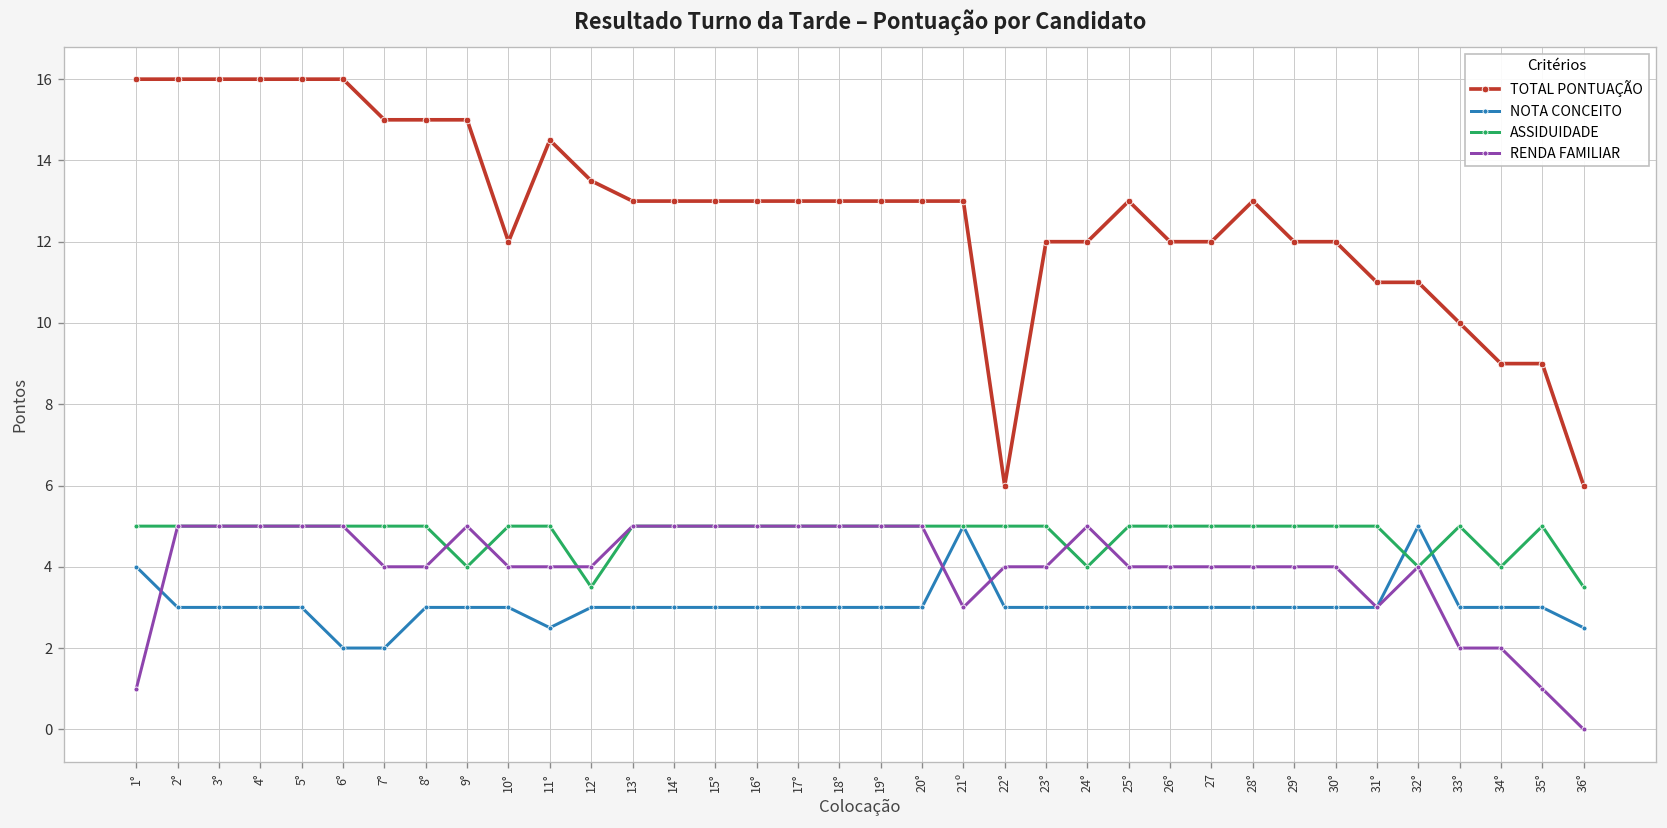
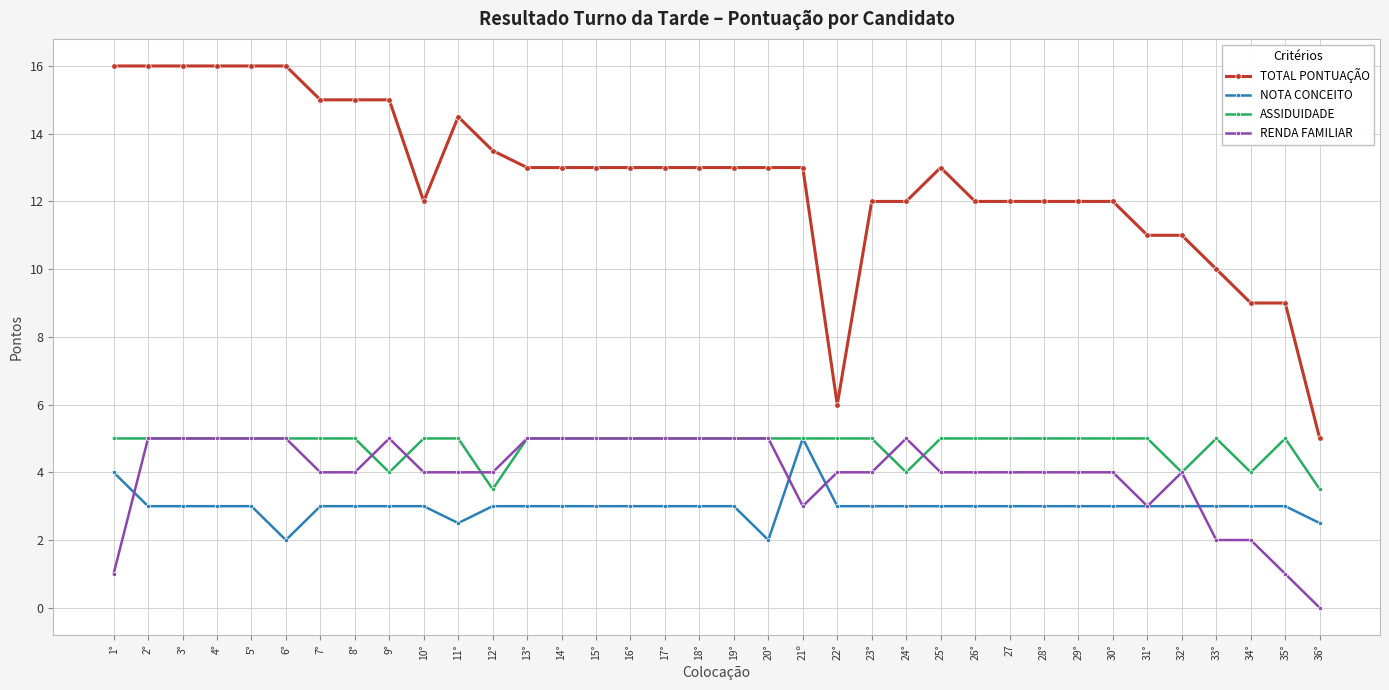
  {
    "TOTAL PONTUAÇÃO": {
      "1°": 16,
      "2°": 16,
      "3°": 16,
      "4°": 16,
      "5°": 16,
      "6°": 16,
      "7°": 15,
      "8°": 15,
      "9°": 15,
      "10°": 12,
      "11°": 14.5,
      "12°": 13.5,
      "13°": 13,
      "14°": 13,
      "15°": 13,
      "16°": 13,
      "17°": 13,
      "18°": 13,
      "19°": 13,
      "20°": 13,
      "21º": 13,
      "22°": 6,
      "23°": 12,
      "24°": 12,
      "25°": 13,
      "26°": 12,
      "27": 12,
-     "28°": 13,
+     "28°": 12,
      "29°": 12,
      "30°": 12,
      "31°": 11,
      "32°": 11,
      "33°": 10,
      "34°": 9,
      "35°": 9,
-     "36°": 6
+     "36°": 5
    },
    "NOTA CONCEITO": {
      "1°": 4,
      "2°": 3,
      "3°": 3,
      "4°": 3,
      "5°": 3,
      "6°": 2,
-     "7°": 2,
+     "7°": 3,
      "8°": 3,
      "9°": 3,
      "10°": 3,
      "11°": 2.5,
      "12°": 3,
      "13°": 3,
      "14°": 3,
      "15°": 3,
      "16°": 3,
      "17°": 3,
      "18°": 3,
      "19°": 3,
-     "20°": 3,
+     "20°": 2,
      "22°": 3,
      "23°": 3,
      "24°": 3,
      "25°": 3,
      "26°": 3,
      "27": 3,
      "28°": 3,
      "29°": 3,
      "30°": 3,
-     "32°": 5,
+     "32°": 3,
      "33°": 3,
      "34°": 3,
      "35°": 3,
      "36°": 2.5
    },
    "ASSIDUIDADE": {
      "1°": 5,
      "7°": 5,
      "8°": 5,
      "9°": 4,
      "10°": 5,
      "11°": 5,
      "12°": 3.5,
      "22°": 5,
      "23°": 5,
      "24°": 4,
      "25°": 5,
      "26°": 5,
      "27": 5,
      "28°": 5,
      "29°": 5,
      "30°": 5,
      "31°": 5,
      "33°": 5,
      "34°": 4,
      "35°": 5,
      "36°": 3.5
    },
    "RENDA FAMILIAR": {
      "1°": 1,
      "7°": 4,
      "8°": 4,
      "9°": 5,
      "10°": 4,
      "11°": 4,
      "12°": 4,
      "21º": 3,
      "22°": 4,
      "23°": 4,
      "24°": 5,
      "25°": 4,
      "26°": 4,
      "27": 4,
      "28°": 4,
      "29°": 4,
      "30°": 4,
      "33°": 2,
      "34°": 2,
      "35°": 1,
      "36°": 0
    }
  }
